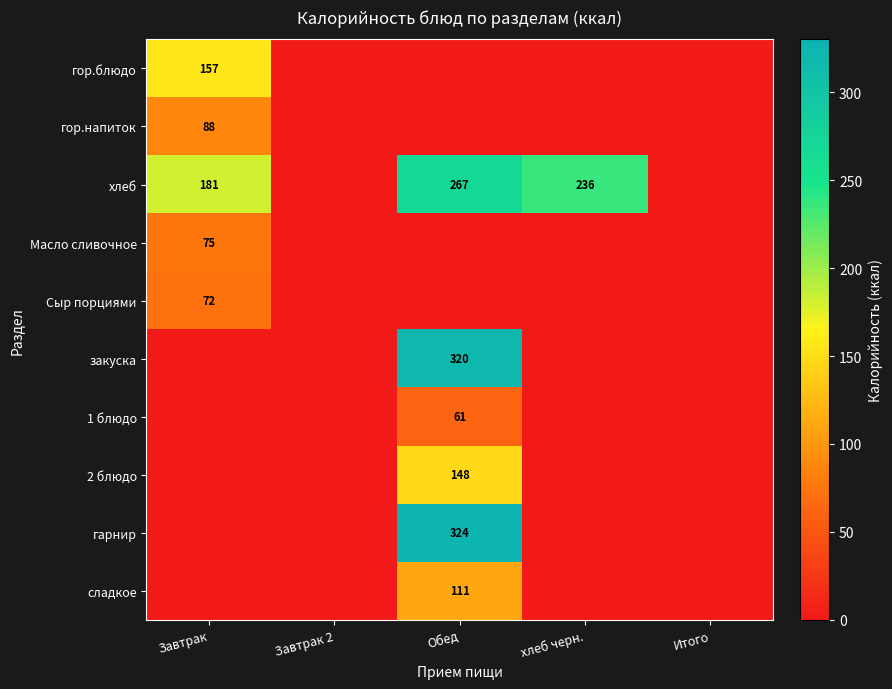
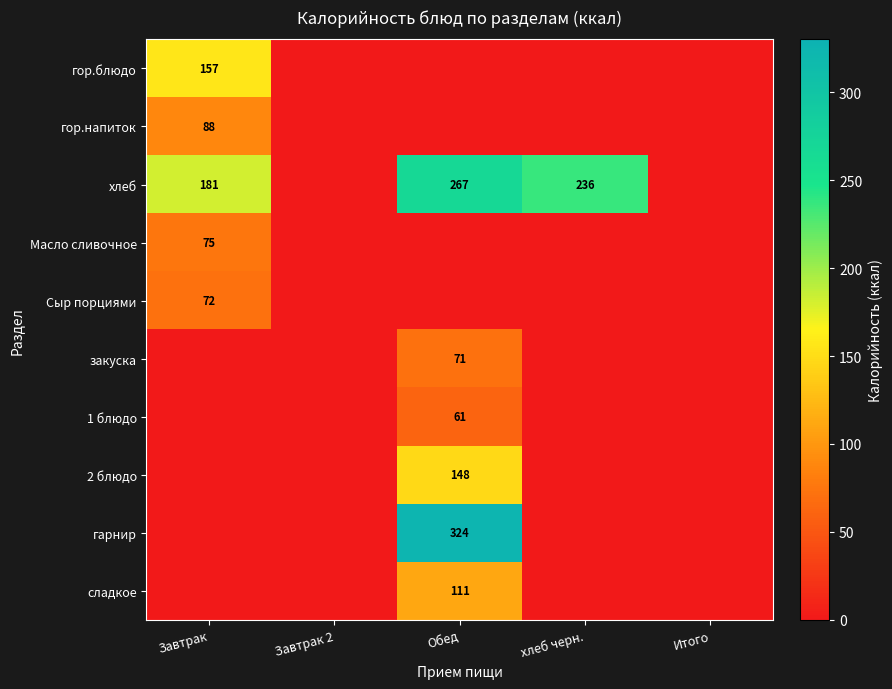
  {
    "гор.блюдо": {
      "Завтрак": 157
    },
    "гор.напиток": {
      "Завтрак": 88
    },
    "хлеб": {
      "Завтрак": 181,
      "Обед": 267,
      "хлеб черн.": 236
    },
    "Масло сливочное": {
      "Завтрак": 75
    },
    "Сыр порциями": {
      "Завтрак": 72
    },
    "закуска": {
-     "Обед": 320
+     "Обед": 71
    },
    "1 блюдо": {
      "Обед": 61
    },
    "2 блюдо": {
      "Обед": 148
    },
    "гарнир": {
      "Обед": 324
    },
    "сладкое": {
      "Обед": 111
    }
  }
